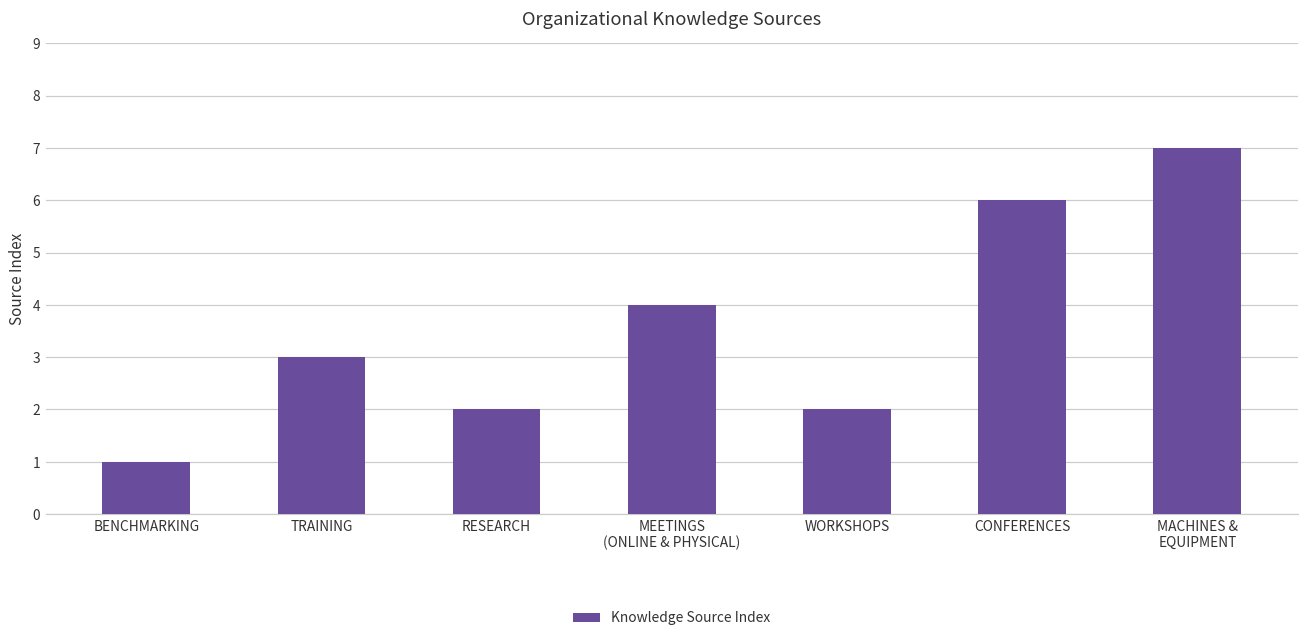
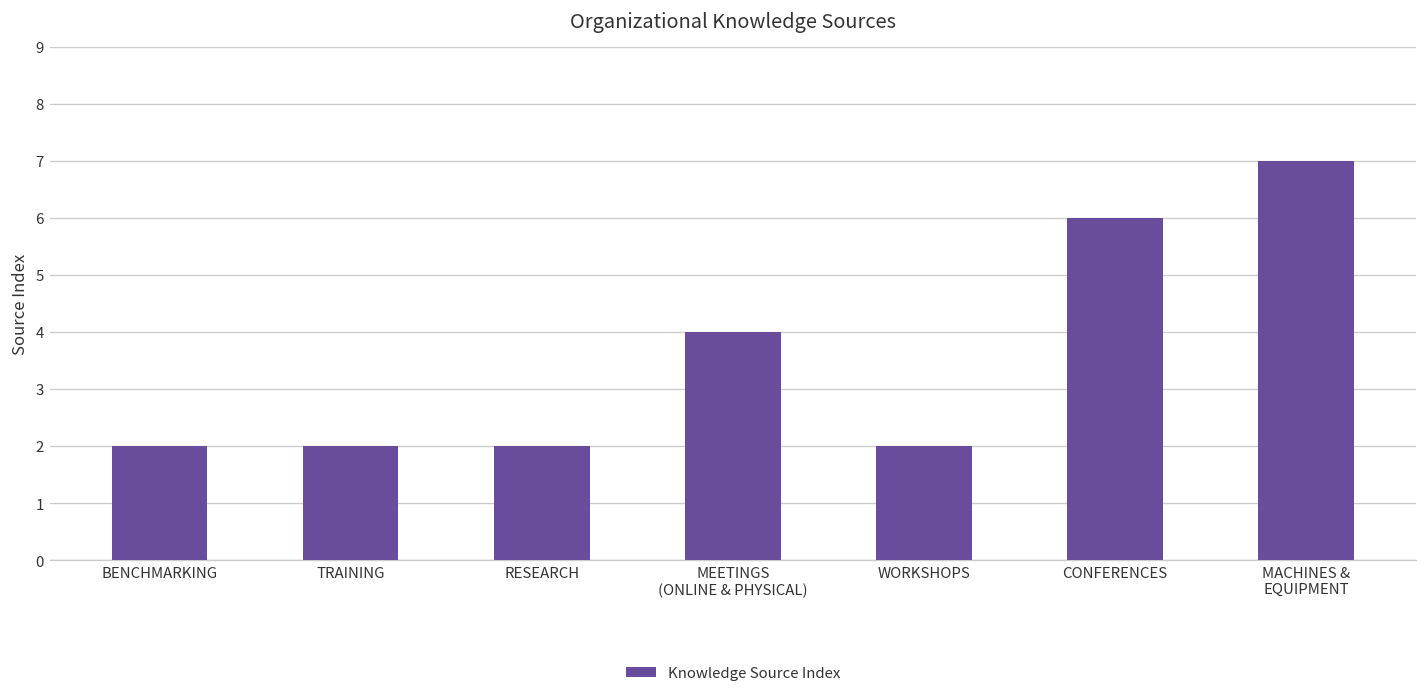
  {
-   "BENCHMARKING": 1,
-   "TRAINING": 3,
+   "BENCHMARKING": 2,
+   "TRAINING": 2,
    "RESEARCH": 2,
    "MEETINGS (ONLINE & PHYSICAL)": 4,
    "WORKSHOPS": 2,
    "CONFERENCES": 6,
    "MACHINES & EQUIPMENT": 7
  }
